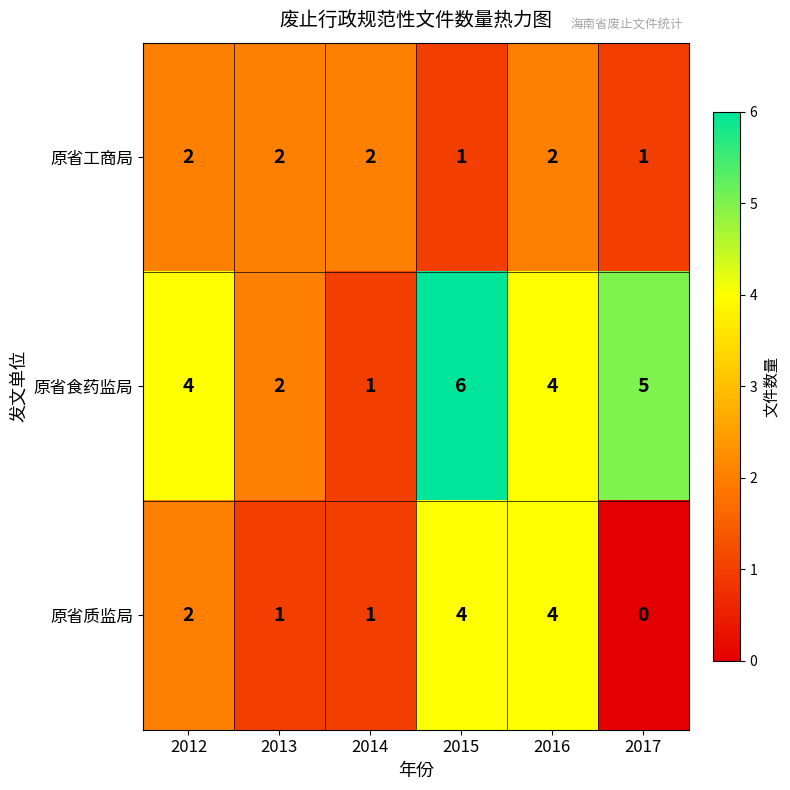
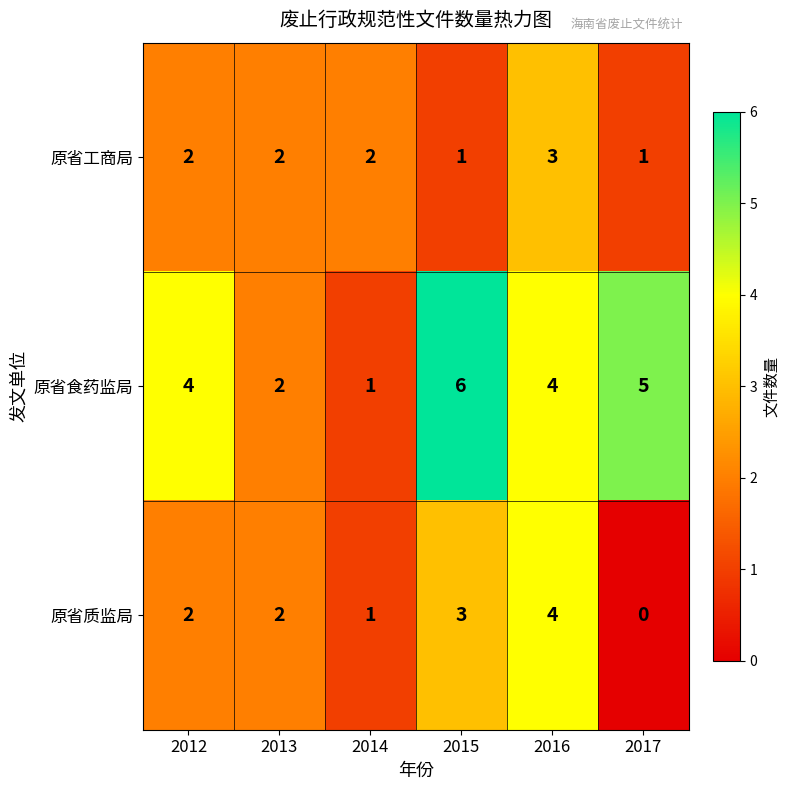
  {
    "原省工商局": {
      "2012": 2,
      "2013": 2,
      "2014": 2,
      "2015": 1,
-     "2016": 2,
+     "2016": 3,
      "2017": 1
    },
    "原省食药监局": {
      "2012": 4,
      "2013": 2,
      "2014": 1,
      "2015": 6,
      "2016": 4,
      "2017": 5
    },
    "原省质监局": {
      "2012": 2,
-     "2013": 1,
+     "2013": 2,
      "2014": 1,
-     "2015": 4,
+     "2015": 3,
      "2016": 4,
      "2017": 0
    }
  }
